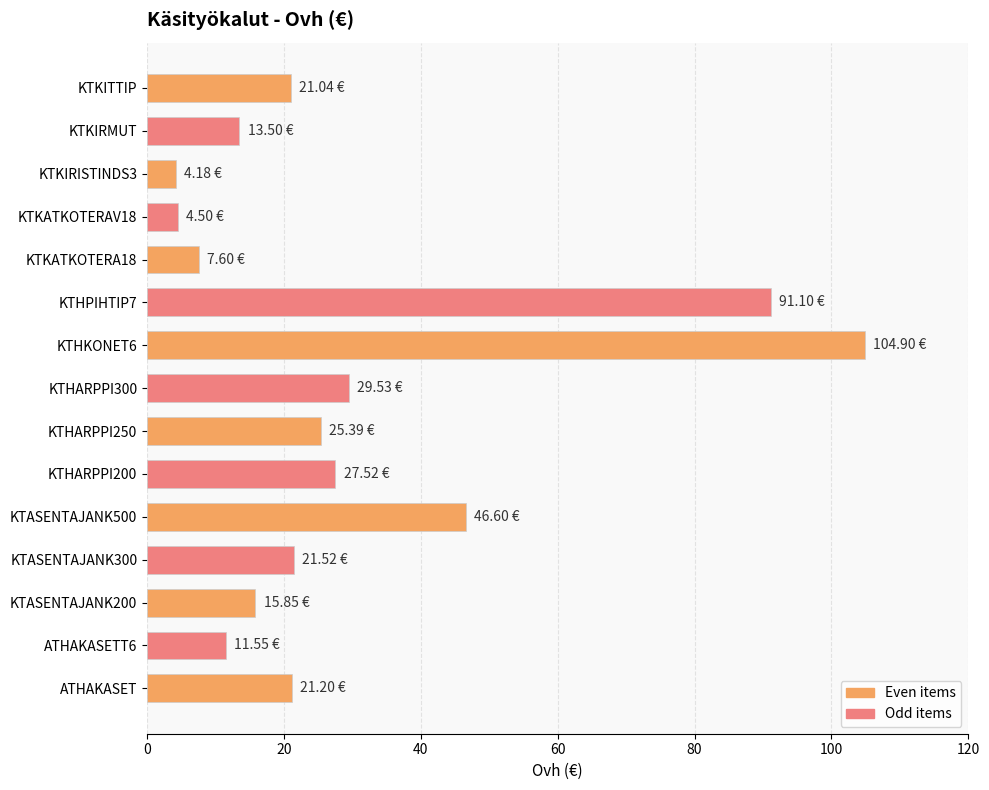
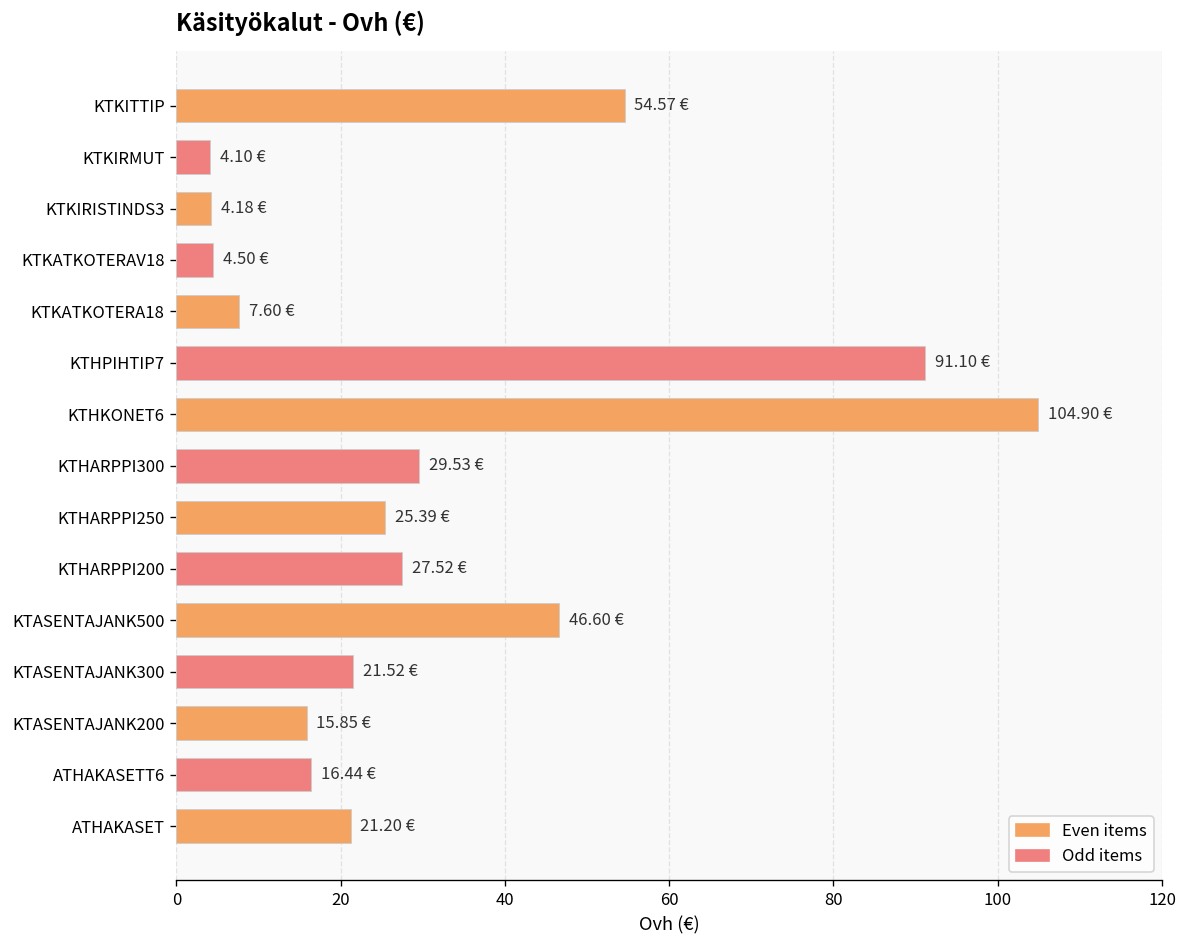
  {
-   "KTKITTIP": 21.04,
-   "KTKIRMUT": 13.50,
+   "KTKITTIP": 54.57,
+   "KTKIRMUT": 4.10,
    "KTKIRISTINDS3": 4.18,
    "KTKATKOTERAV18": 4.50,
    "KTKATKOTERA18": 7.60,
    "KTHPIHTIP7": 91.10,
    "KTHKONET6": 104.90,
    "KTHARPPI300": 29.53,
    "KTHARPPI250": 25.39,
    "KTHARPPI200": 27.52,
    "KTASENTAJANK500": 46.60,
    "KTASENTAJANK300": 21.52,
    "KTASENTAJANK200": 15.85,
-   "ATHAKASETT6": 11.55,
+   "ATHAKASETT6": 16.44,
    "ATHAKASET": 21.20
  }
